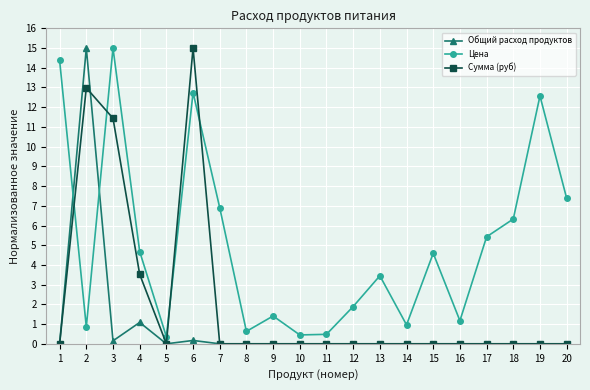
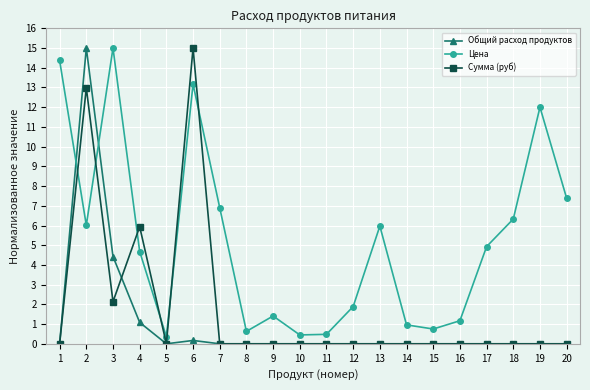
  {
    "Общий расход продуктов": {
      "2": 15.0,
-     "3": 0.2,
+     "3": 4.4,
      "4": 1.1,
      "6": 0.2
    },
    "Цена": {
      "1": 14.4,
-     "2": 0.9,
+     "2": 6.0,
      "3": 15.0,
      "4": 4.7,
      "5": 0.4,
-     "6": 12.7,
+     "6": 13.2,
      "7": 6.9,
      "8": 0.6,
      "9": 1.4,
      "10": 0.4,
      "11": 0.5,
      "12": 1.9,
-     "13": 3.5,
+     "13": 6.0,
      "14": 1.0,
-     "15": 4.6,
+     "15": 0.8,
      "16": 1.2,
-     "17": 5.4,
+     "17": 4.9,
      "18": 6.3,
-     "19": 12.6,
+     "19": 12.0,
      "20": 7.4
    },
    "Сумма (руб)": {
      "2": 13.0,
-     "3": 11.4,
-     "4": 3.5,
+     "3": 2.1,
+     "4": 5.9,
      "6": 15.0
    }
  }
